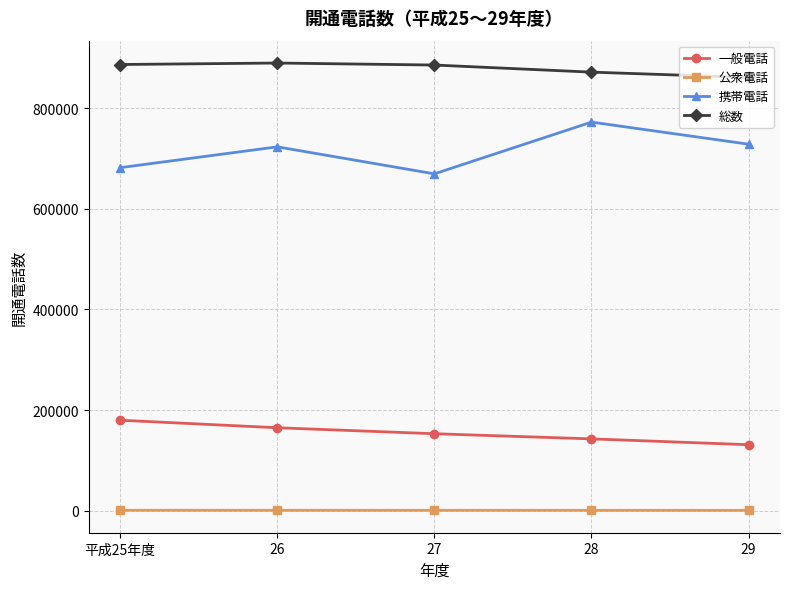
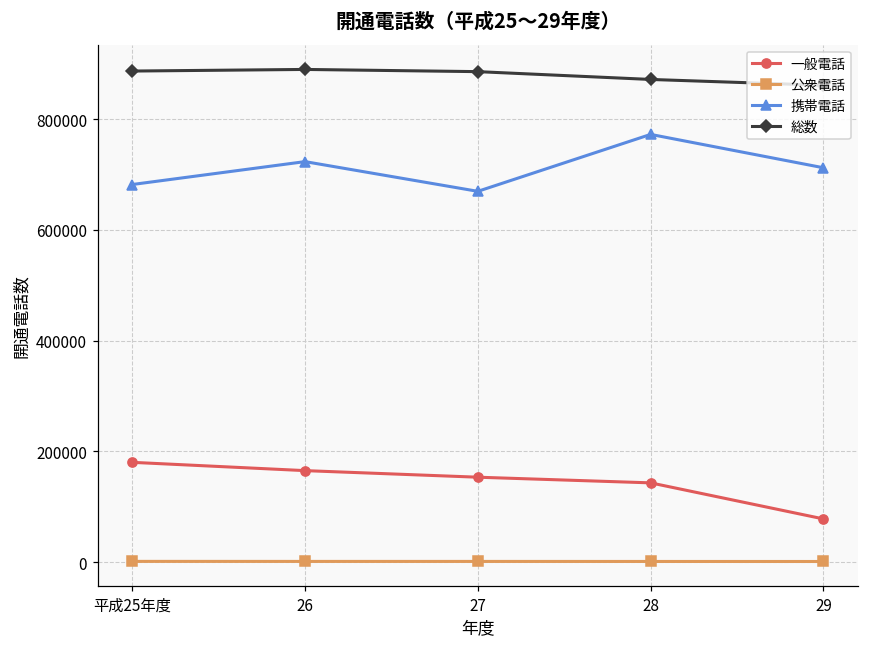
  {
    "一般電話": {
      "平成25年度": 180000,
      "26": 170000,
      "27": 150000,
      "28": 140000,
-     "29": 130000
+     "29": 80000
    },
    "公衆電話": {
      "平成25年度": 0,
      "26": 0,
      "27": 0,
      "28": 0,
      "29": 0
    },
    "携帯電話": {
      "平成25年度": 680000,
      "26": 720000,
      "27": 670000,
      "28": 770000,
-     "29": 730000
+     "29": 710000
    },
    "総数": {
      "平成25年度": 890000,
      "26": 890000,
      "27": 890000,
      "28": 870000
    }
  }
